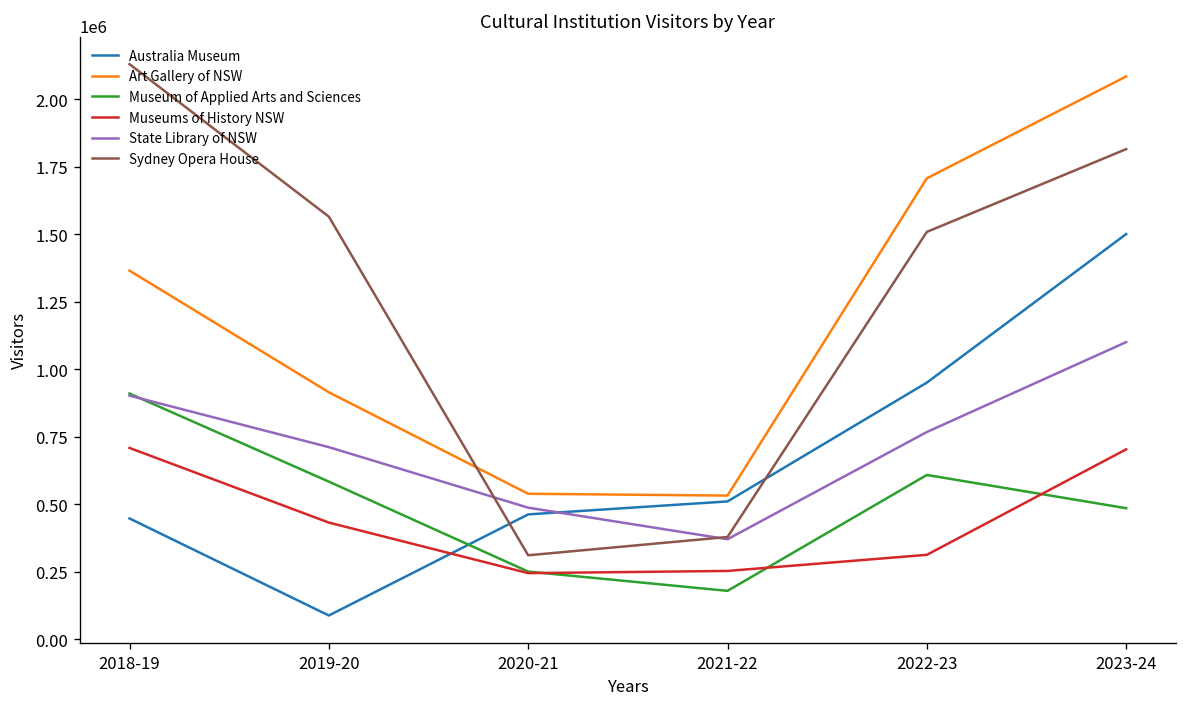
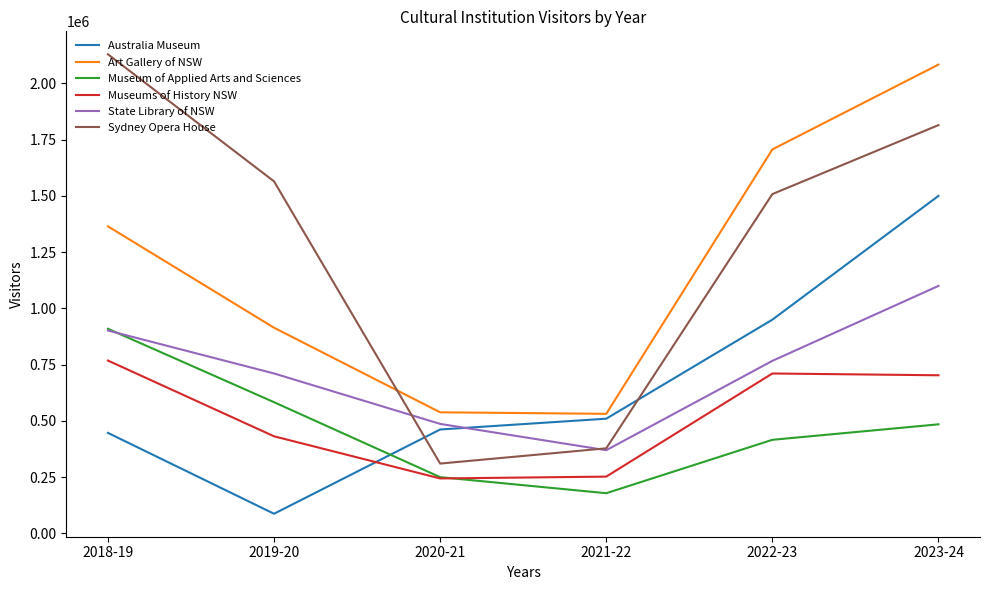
  {
    "Australia Museum": {
      "2018-19": 450000,
      "2019-20": 90000,
      "2020-21": 460000,
      "2021-22": 510000,
      "2022-23": 950000,
      "2023-24": 1500000
    },
    "Art Gallery of NSW": {
      "2018-19": 1360000,
      "2019-20": 910000,
      "2020-21": 540000,
      "2021-22": 530000,
      "2022-23": 1710000,
      "2023-24": 2080000
    },
    "Museum of Applied Arts and Sciences": {
      "2019-20": 580000,
      "2021-22": 180000,
-     "2022-23": 610000,
+     "2022-23": 420000,
      "2023-24": 480000
    },
    "Museums of History NSW": {
-     "2018-19": 710000,
+     "2018-19": 770000,
      "2019-20": 430000,
      "2021-22": 250000,
-     "2022-23": 310000,
+     "2022-23": 710000,
      "2023-24": 700000
    },
    "State Library of NSW": {
      "2019-20": 710000,
      "2020-21": 490000,
      "2022-23": 770000,
      "2023-24": 1100000
    },
    "Sydney Opera House": {
      "2018-19": 2130000,
      "2019-20": 1560000,
      "2020-21": 310000,
      "2022-23": 1510000,
      "2023-24": 1810000
    }
  }
